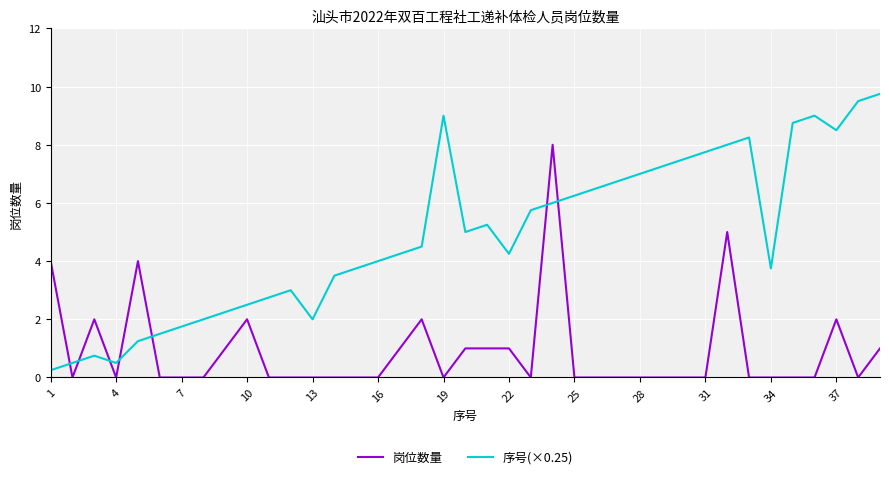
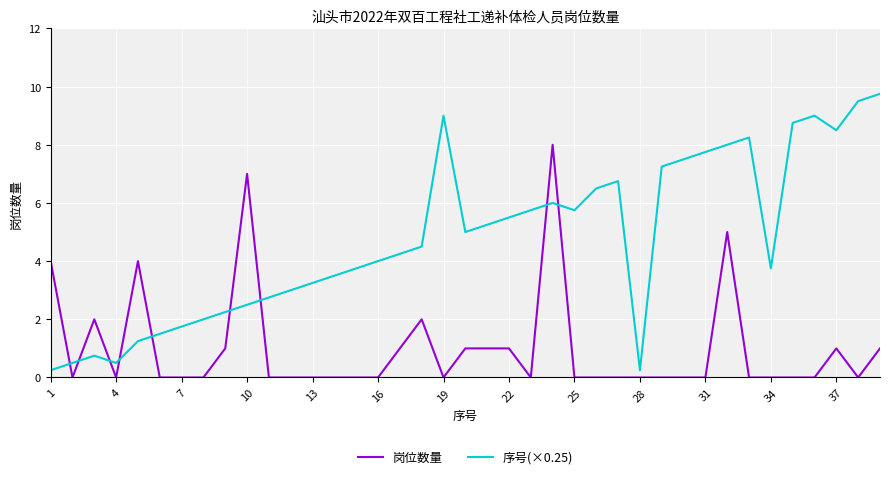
  {
    "岗位数量": {
      "1": 4,
      "4": 0,
      "7": 0,
-     "10": 2,
+     "10": 7,
      "13": 0,
      "16": 0,
      "19": 0,
      "22": 1,
      "25": 0,
      "28": 0,
      "31": 0,
      "34": 0,
-     "37": 2
+     "37": 1
    },
    "序号(×0.25)": {
      "1": 0.3,
      "4": 0.5,
      "7": 1.8,
      "10": 2.5,
-     "13": 2.0,
+     "13": 3.3,
      "16": 4.0,
      "19": 9.0,
-     "22": 4.3,
-     "25": 6.3,
-     "28": 7.0,
+     "22": 5.5,
+     "25": 5.8,
+     "28": 0.3,
      "31": 7.8,
      "34": 3.8,
      "37": 8.5
    }
  }
